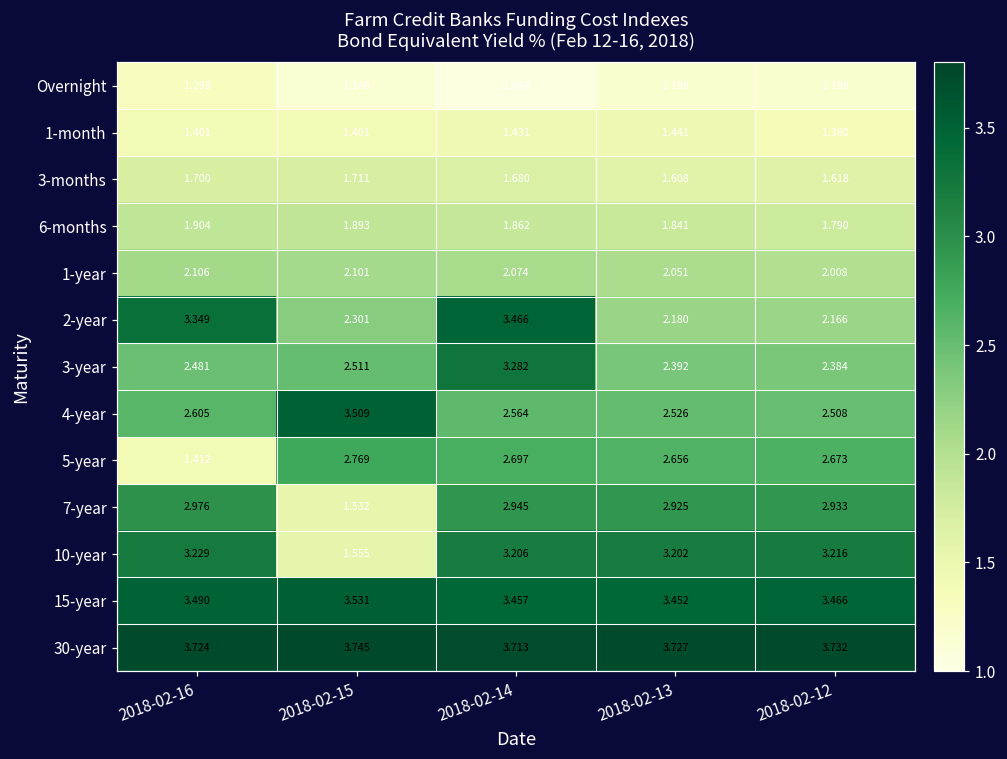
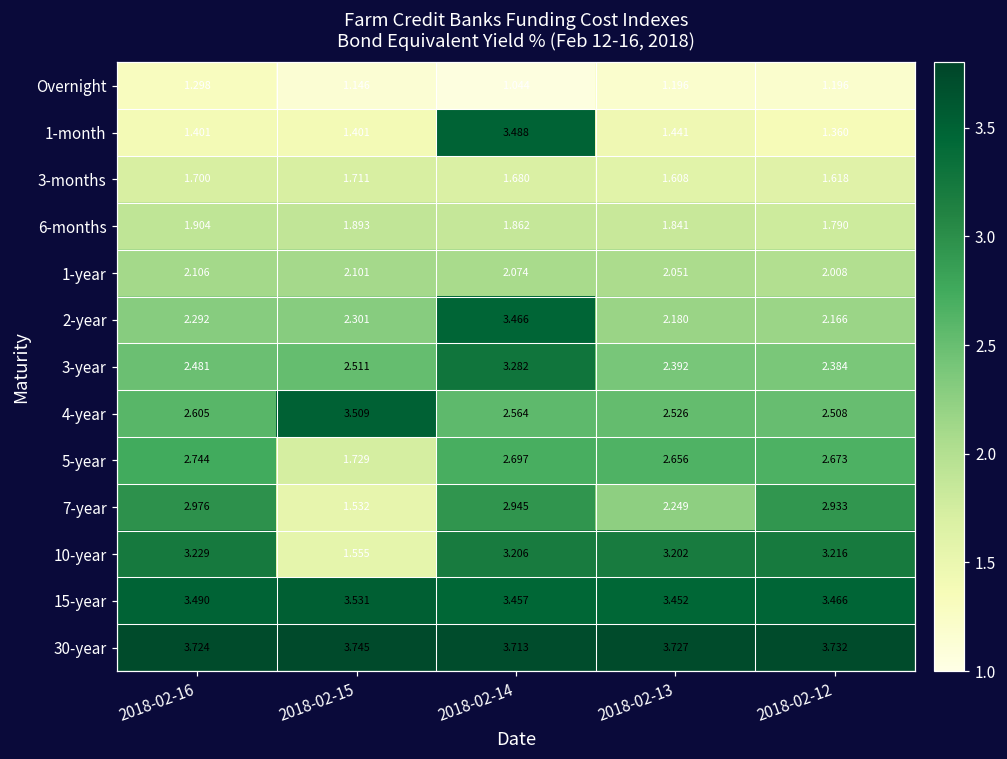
  {
    "Overnight": {
      "2018-02-16": 1.298,
      "2018-02-13": 1.196,
      "2018-02-12": 1.196
    },
    "1-month": {
      "2018-02-16": 1.401,
      "2018-02-15": 1.401,
-     "2018-02-14": 1.431,
+     "2018-02-14": 3.488,
      "2018-02-13": 1.441,
      "2018-02-12": 1.360
    },
    "3-months": {
      "2018-02-16": 1.700,
      "2018-02-15": 1.711,
      "2018-02-14": 1.680,
      "2018-02-13": 1.608,
      "2018-02-12": 1.618
    },
    "6-months": {
      "2018-02-16": 1.904,
      "2018-02-15": 1.893,
      "2018-02-14": 1.862,
      "2018-02-13": 1.841,
      "2018-02-12": 1.790
    },
    "1-year": {
      "2018-02-16": 2.106,
      "2018-02-15": 2.101,
      "2018-02-14": 2.074,
      "2018-02-13": 2.051,
      "2018-02-12": 2.008
    },
    "2-year": {
-     "2018-02-16": 3.349,
+     "2018-02-16": 2.292,
      "2018-02-15": 2.301,
      "2018-02-14": 3.466,
      "2018-02-13": 2.180,
      "2018-02-12": 2.166
    },
    "3-year": {
      "2018-02-16": 2.481,
      "2018-02-15": 2.511,
      "2018-02-14": 3.282,
      "2018-02-13": 2.392,
      "2018-02-12": 2.384
    },
    "4-year": {
      "2018-02-16": 2.605,
      "2018-02-15": 3.509,
      "2018-02-14": 2.564,
      "2018-02-13": 2.526,
      "2018-02-12": 2.508
    },
    "5-year": {
-     "2018-02-16": 1.412,
-     "2018-02-15": 2.769,
+     "2018-02-16": 2.744,
+     "2018-02-15": 1.729,
      "2018-02-14": 2.697,
      "2018-02-13": 2.656,
      "2018-02-12": 2.673
    },
    "7-year": {
      "2018-02-16": 2.976,
      "2018-02-15": 1.532,
      "2018-02-14": 2.945,
-     "2018-02-13": 2.925,
+     "2018-02-13": 2.249,
      "2018-02-12": 2.933
    },
    "10-year": {
      "2018-02-16": 3.229,
      "2018-02-15": 1.555,
      "2018-02-14": 3.206,
      "2018-02-13": 3.202,
      "2018-02-12": 3.216
    },
    "15-year": {
      "2018-02-16": 3.490,
      "2018-02-15": 3.531,
      "2018-02-14": 3.457,
      "2018-02-13": 3.452,
      "2018-02-12": 3.466
    },
    "30-year": {
      "2018-02-16": 3.724,
      "2018-02-15": 3.745,
      "2018-02-14": 3.713,
      "2018-02-13": 3.727,
      "2018-02-12": 3.732
    }
  }
